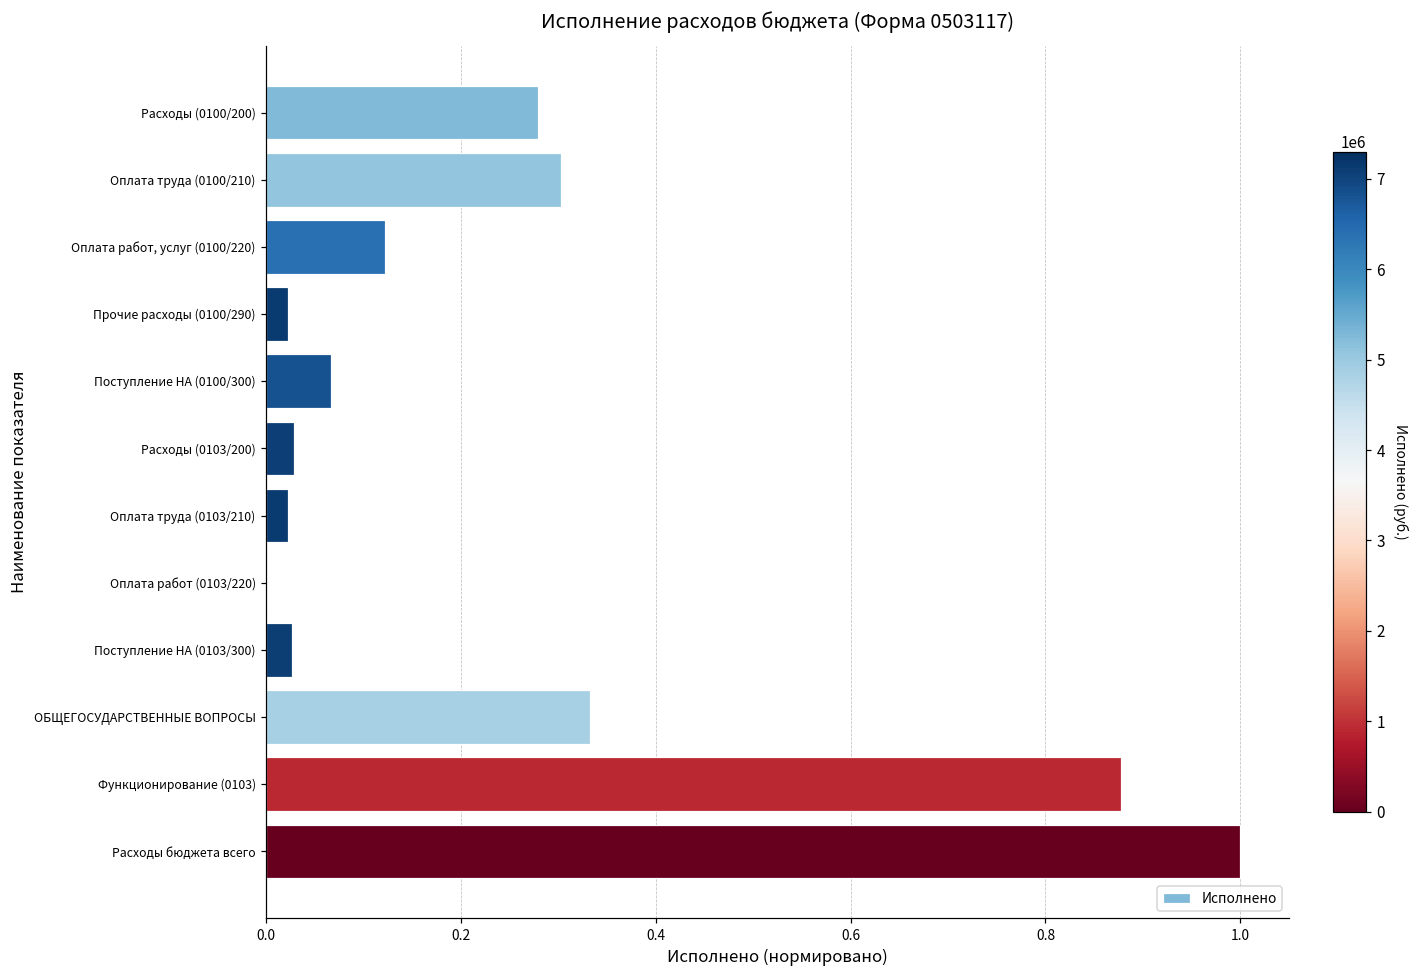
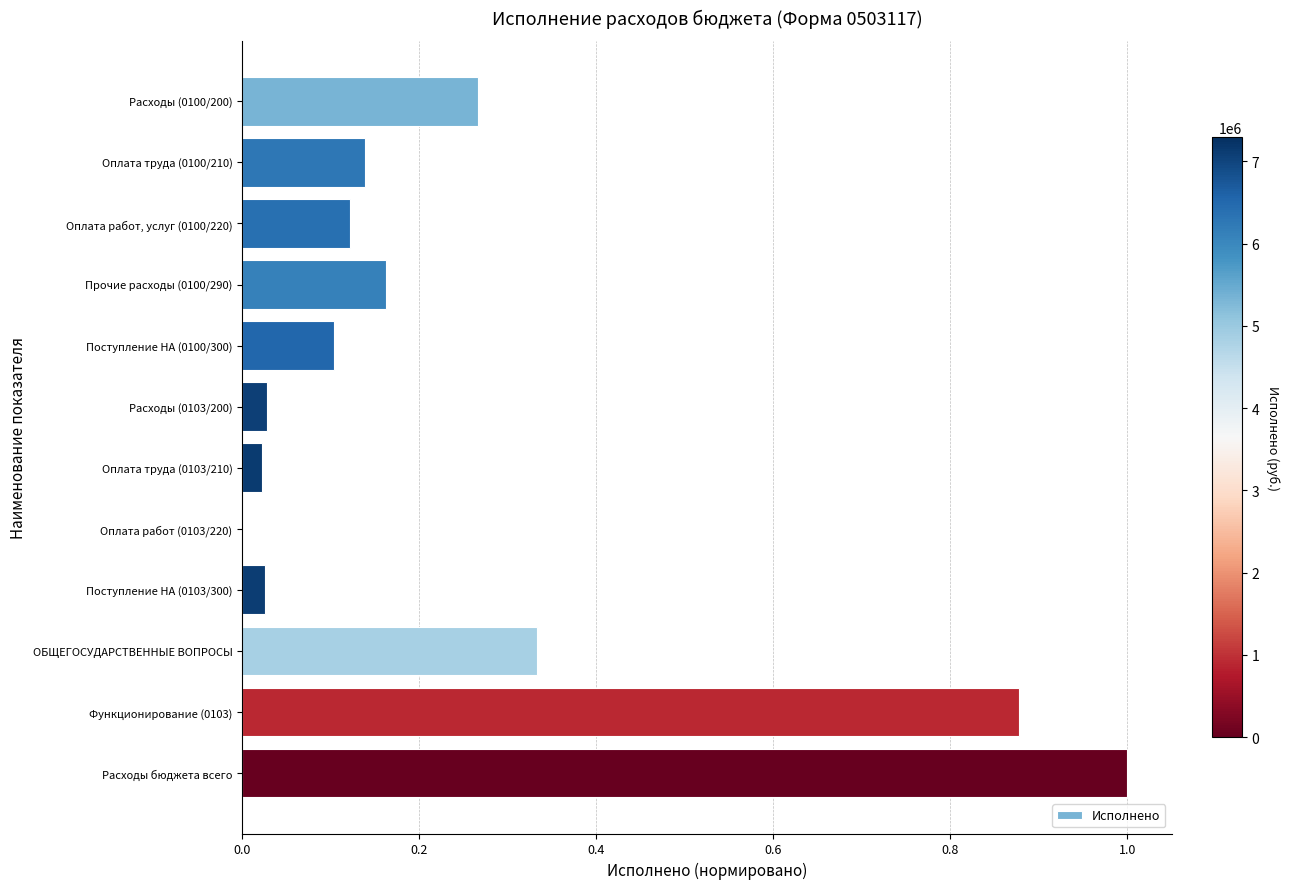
  {
-   "Расходы (0100/200)": 0.28,
-   "Оплата труда (0100/210)": 0.30,
+   "Расходы (0100/200)": 0.27,
+   "Оплата труда (0100/210)": 0.14,
    "Оплата работ, услуг (0100/220)": 0.12,
-   "Прочие расходы (0100/290)": 0.02,
-   "Поступление НА (0100/300)": 0.07,
+   "Прочие расходы (0100/290)": 0.16,
+   "Поступление НА (0100/300)": 0.10,
    "Расходы (0103/200)": 0.03,
    "Оплата труда (0103/210)": 0.02,
    "Поступление НА (0103/300)": 0.03,
    "ОБЩЕГОСУДАРСТВЕННЫЕ ВОПРОСЫ": 0.33,
    "Функционирование (0103)": 0.88,
    "Расходы бюджета всего": 1.00
  }
